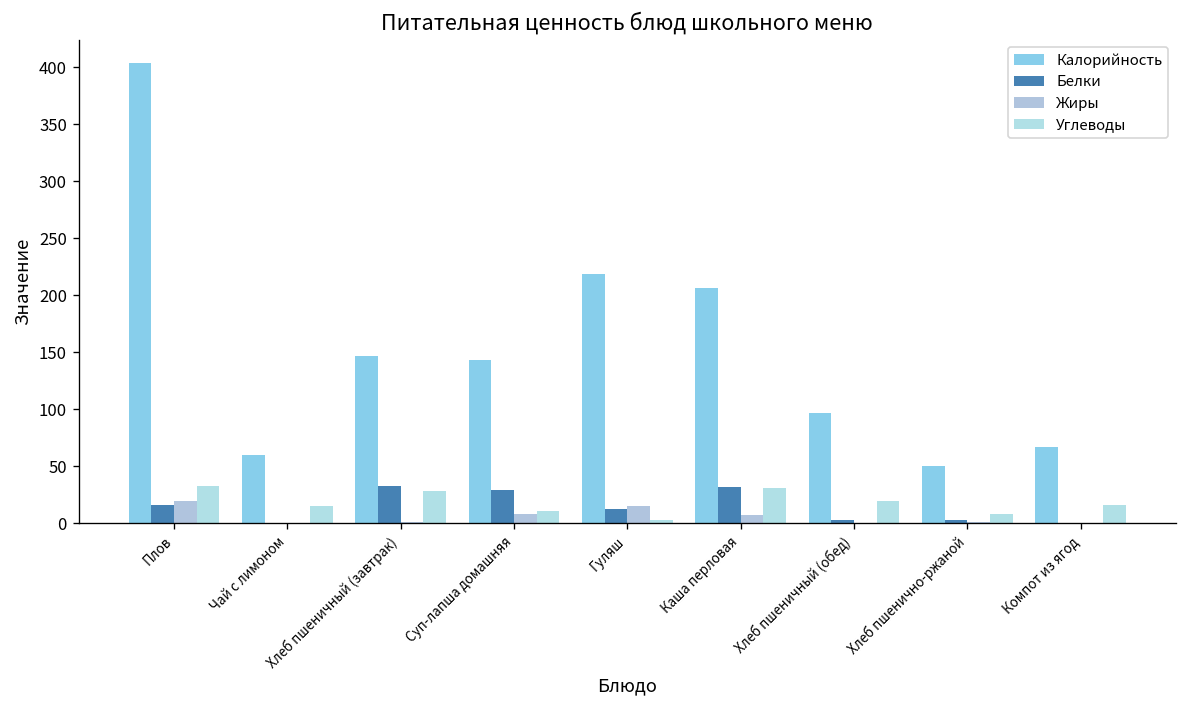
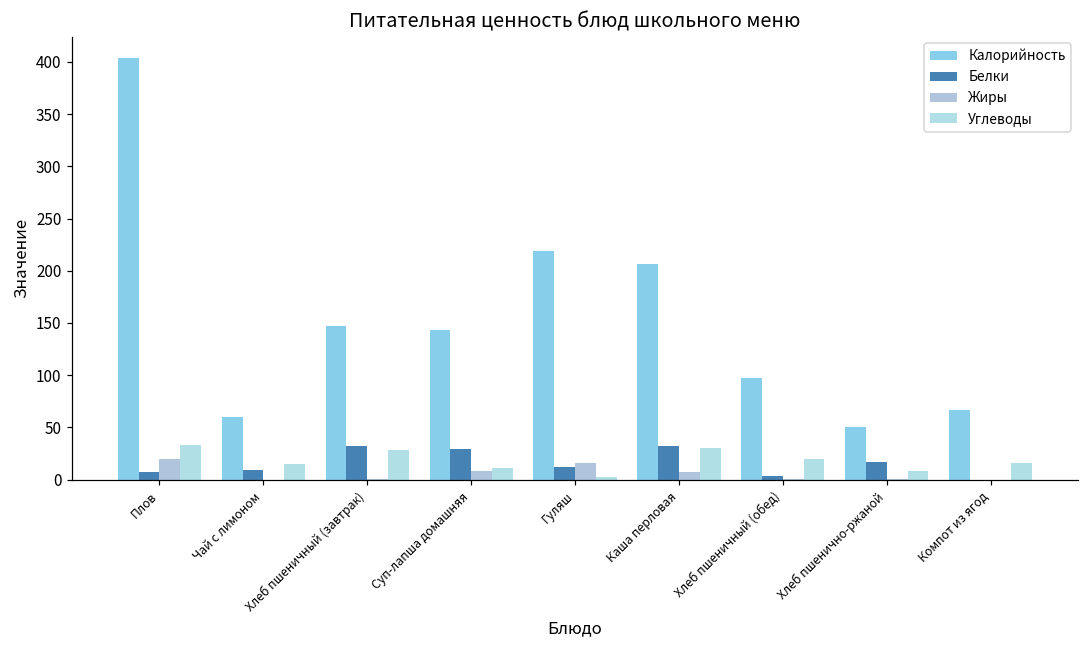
  {
    "Белки": {
-     "Плов": 20,
-     "Чай с лимоном": 0,
+     "Плов": 10,
+     "Чай с лимоном": 10,
      "Хлеб пшеничный (завтрак)": 30,
      "Суп-лапша домашняя": 30,
      "Гуляш": 10,
      "Каша перловая": 30,
      "Хлеб пшеничный (обед)": 0,
-     "Хлеб пшенично-ржаной": 0
+     "Хлеб пшенично-ржаной": 20
    }
  }
